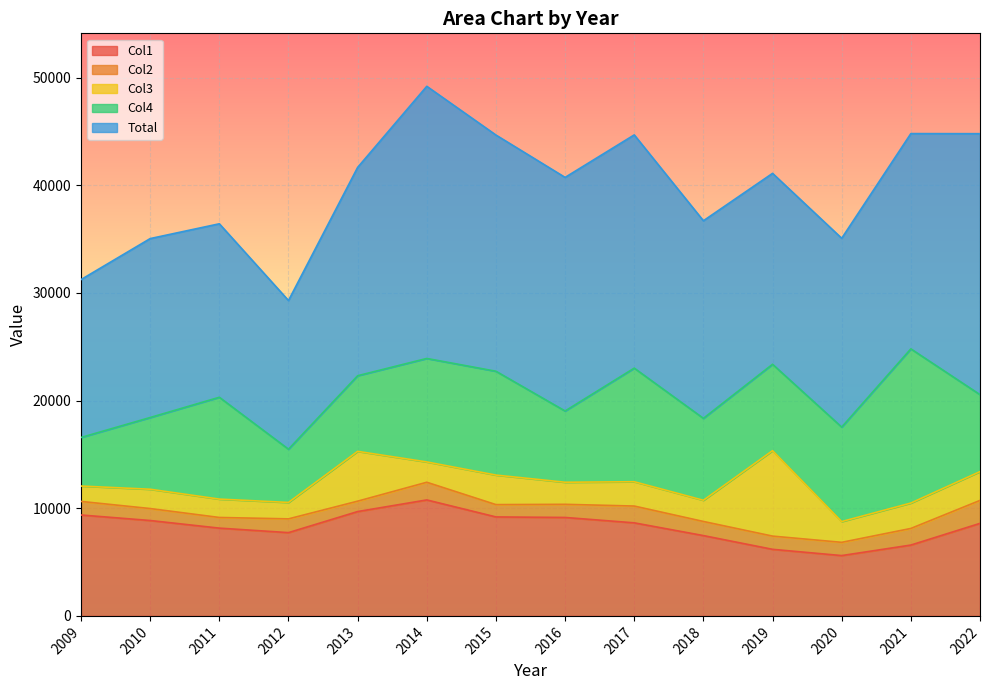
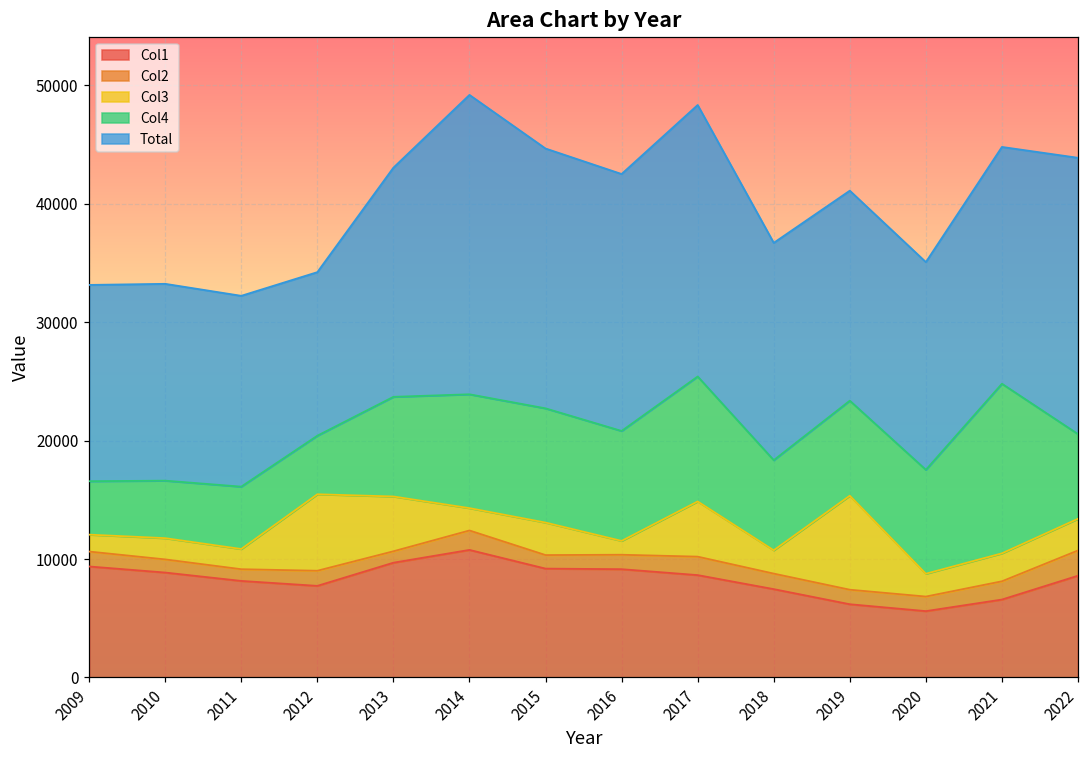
  {
    "Col3": {
      "2009": 1400,
      "2010": 1800,
      "2011": 1700,
-     "2012": 1500,
+     "2012": 6500,
      "2013": 4600,
      "2014": 1900,
      "2015": 2700,
-     "2016": 2100,
-     "2017": 2300,
+     "2016": 1200,
+     "2017": 4700,
      "2018": 2000,
      "2019": 7900,
      "2020": 1900,
      "2021": 2400,
      "2022": 2700
    },
    "Col4": {
      "2009": 4500,
-     "2010": 6700,
-     "2011": 9500,
+     "2010": 4900,
+     "2011": 5300,
      "2012": 4900,
-     "2013": 7000,
+     "2013": 8400,
      "2014": 9600,
      "2015": 9600,
-     "2016": 6600,
+     "2016": 9300,
      "2017": 10600,
      "2018": 7600,
      "2019": 8000,
      "2020": 8800,
      "2021": 14300,
      "2022": 7100
    },
    "Total": {
-     "2009": 14700,
+     "2009": 16600,
      "2010": 16600,
      "2011": 16100,
      "2012": 13800,
      "2013": 19400,
      "2014": 25300,
      "2015": 21900,
      "2016": 21700,
-     "2017": 21700,
+     "2017": 22900,
      "2018": 18400,
      "2019": 17700,
      "2020": 17500,
      "2021": 20000,
-     "2022": 24200
+     "2022": 23300
    }
  }
